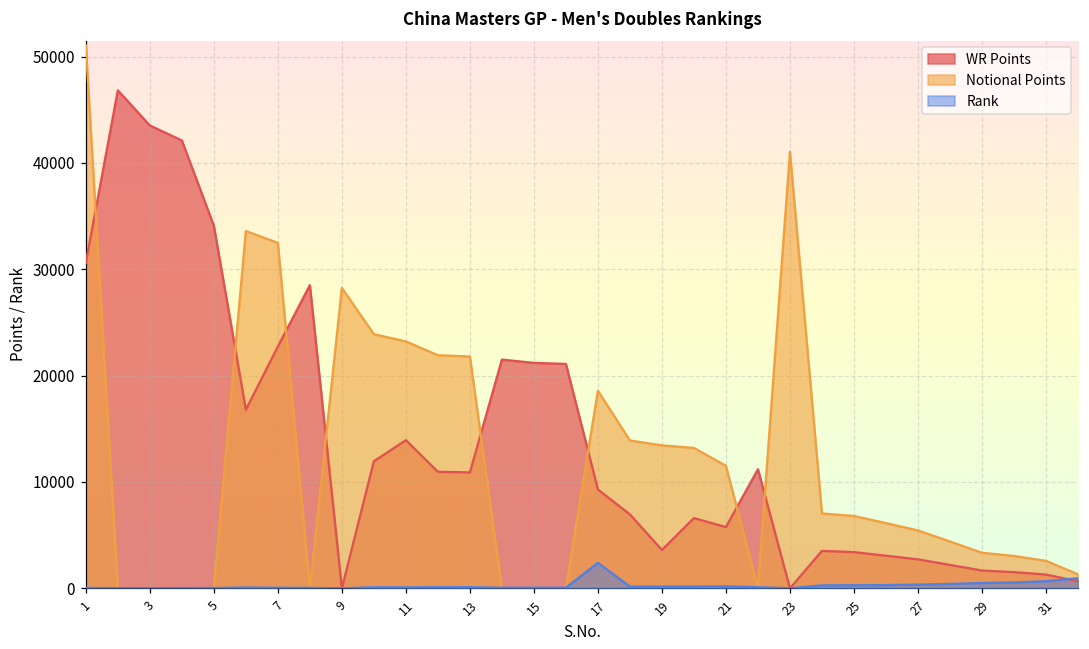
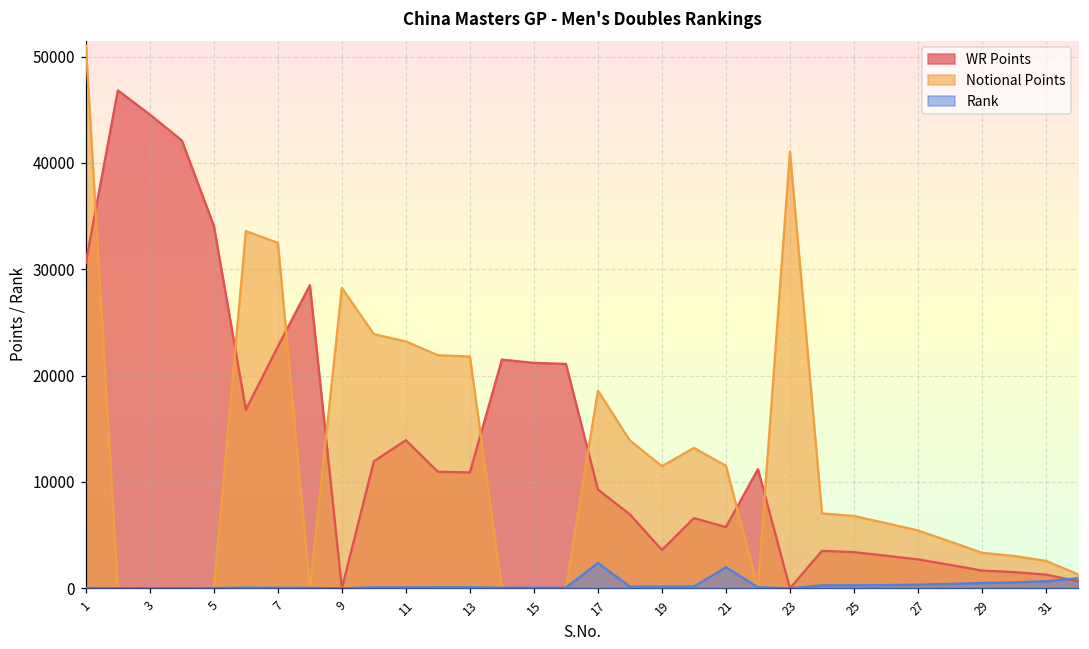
  {
    "WR Points": {
      "1": 31000,
-     "3": 44000,
+     "3": 45000,
      "5": 34000,
      "7": 23000,
      "11": 14000,
      "13": 11000,
      "15": 21000,
      "17": 9000,
      "19": 4000,
      "21": 6000,
      "25": 3000,
      "27": 3000,
      "29": 2000,
      "31": 1000
    },
    "Notional Points": {
      "1": 51000,
      "7": 32000,
      "9": 28000,
      "11": 23000,
      "13": 22000,
      "17": 19000,
-     "19": 13000,
+     "19": 11000,
      "21": 12000,
      "23": 41000,
      "25": 7000,
      "27": 5000,
      "29": 3000,
      "31": 3000
    },
    "Rank": {
      "1": 0,
      "7": 0,
      "11": 0,
      "13": 0,
      "17": 2000,
      "19": 0,
-     "21": 0,
+     "21": 2000,
      "25": 0,
      "27": 0,
      "29": 0,
      "31": 1000
    }
  }
